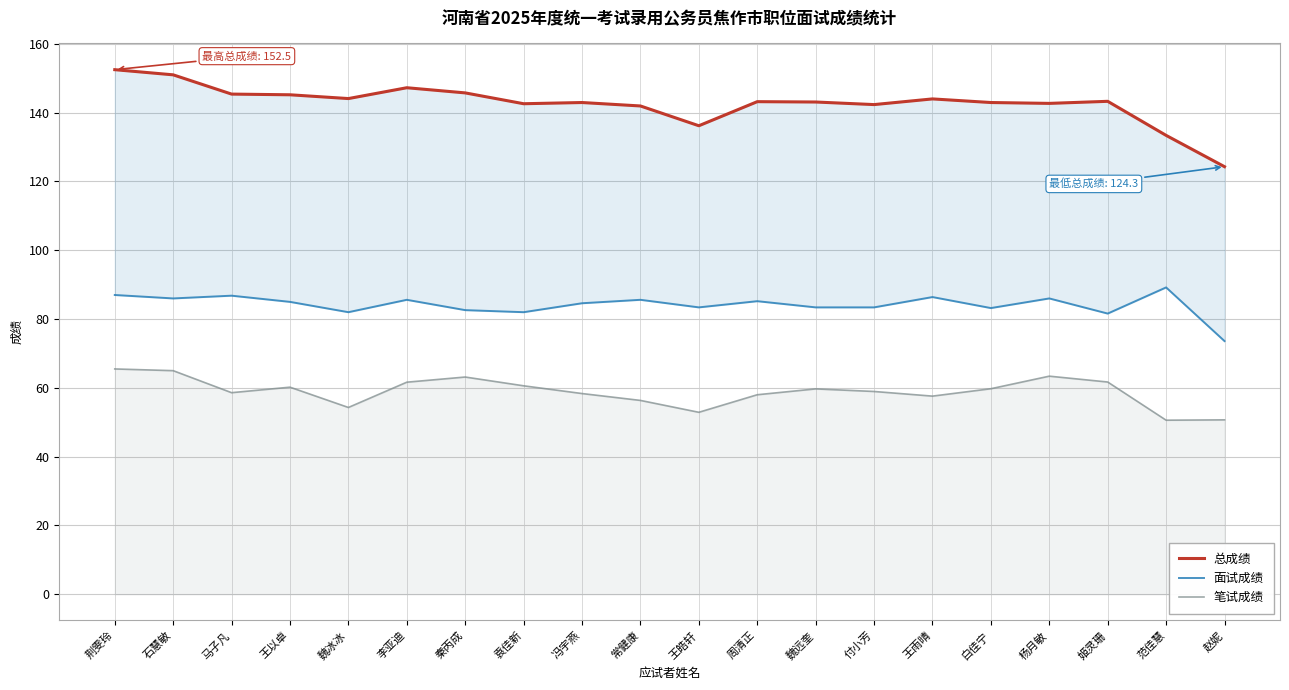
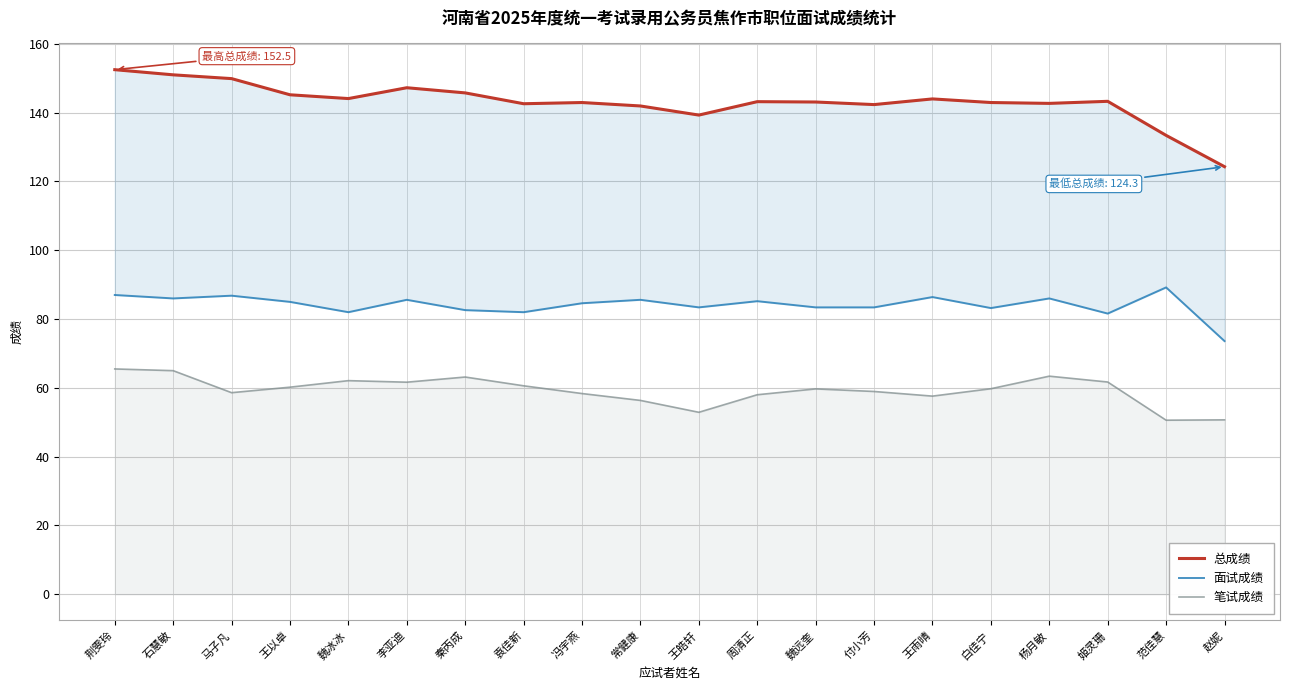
  {
    "总成绩": {
      "荆雯玲": 153,
-     "马子凡": 145,
+     "马子凡": 150,
      "王以卓": 145,
      "魏冰冰": 144,
      "李亚迪": 147,
      "秦丙成": 146,
      "袁佳新": 143,
      "冯宇燕": 143,
      "常健康": 142,
-     "王皓轩": 136,
+     "王皓轩": 139,
      "周清正": 143,
      "魏远奎": 143,
      "付小芳": 142,
      "王雨晴": 144,
      "白佳宁": 143,
      "杨月敏": 143,
      "姬灵珊": 143,
      "范佳慧": 133
    },
    "面试成绩": {
      "荆雯玲": 87,
      "石慧敏": 86,
      "马子凡": 87,
      "王以卓": 85,
      "魏冰冰": 82,
      "李亚迪": 86,
      "秦丙成": 83,
      "袁佳新": 82,
      "冯宇燕": 85,
      "常健康": 86,
      "王皓轩": 83,
      "周清正": 85,
      "魏远奎": 83,
      "付小芳": 83,
      "王雨晴": 86,
      "白佳宁": 83,
      "杨月敏": 86,
      "姬灵珊": 82,
      "范佳慧": 89,
      "赵妮": 74
    },
    "笔试成绩": {
      "荆雯玲": 66,
      "石慧敏": 65,
      "马子凡": 59,
      "王以卓": 60,
-     "魏冰冰": 54,
+     "魏冰冰": 62,
      "李亚迪": 62,
      "秦丙成": 63,
      "袁佳新": 61,
      "冯宇燕": 58,
      "常健康": 56,
      "王皓轩": 53,
      "周清正": 58,
      "魏远奎": 60,
      "付小芳": 59,
      "王雨晴": 58,
      "白佳宁": 60,
      "杨月敏": 63,
      "姬灵珊": 62,
      "范佳慧": 51,
      "赵妮": 51
    }
  }
